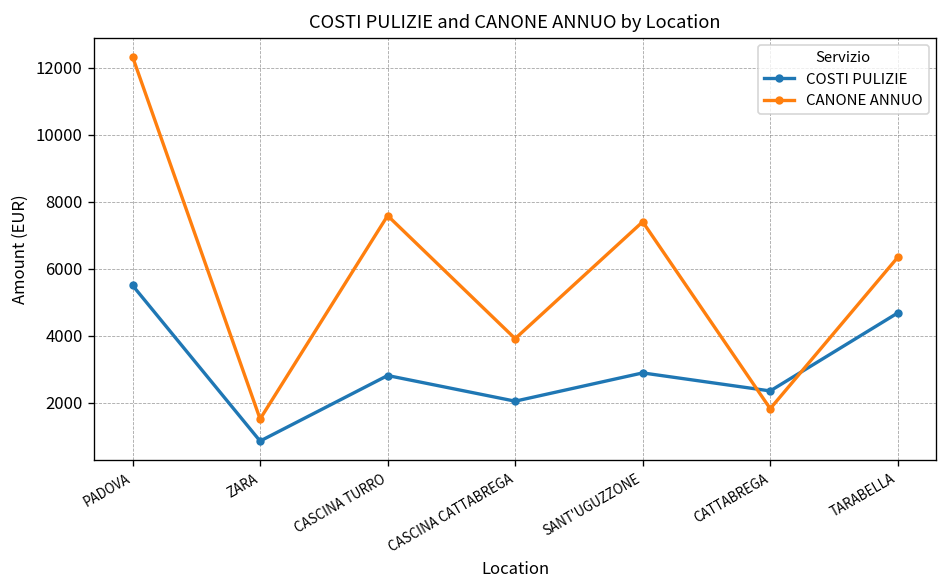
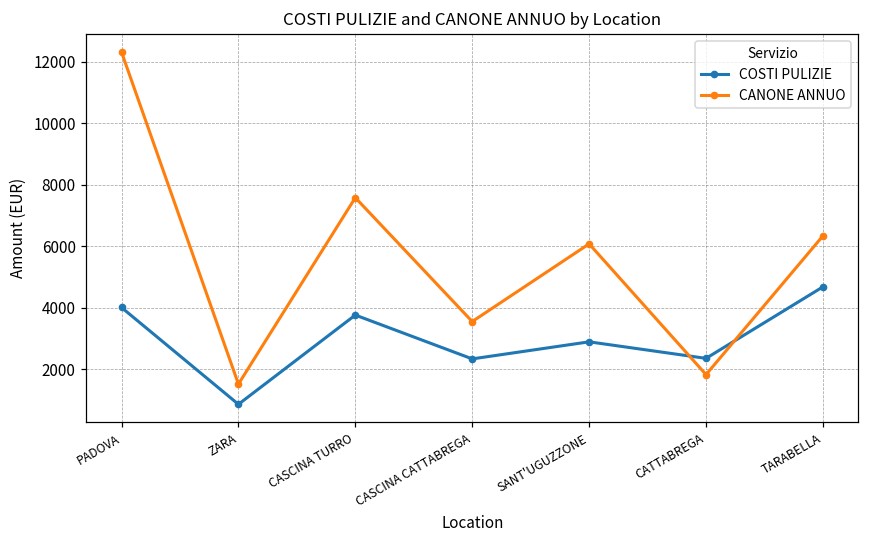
  {
    "COSTI PULIZIE": {
-     "PADOVA": 5500,
+     "PADOVA": 4000,
      "ZARA": 900,
-     "CASCINA TURRO": 2800,
-     "CASCINA CATTABREGA": 2000,
+     "CASCINA TURRO": 3800,
+     "CASCINA CATTABREGA": 2300,
      "SANT'UGUZZONE": 2900,
      "CATTABREGA": 2300,
      "TARABELLA": 4700
    },
    "CANONE ANNUO": {
      "PADOVA": 12300,
      "ZARA": 1500,
      "CASCINA TURRO": 7600,
-     "CASCINA CATTABREGA": 3900,
-     "SANT'UGUZZONE": 7400,
+     "CASCINA CATTABREGA": 3500,
+     "SANT'UGUZZONE": 6100,
      "CATTABREGA": 1800,
      "TARABELLA": 6300
    }
  }
